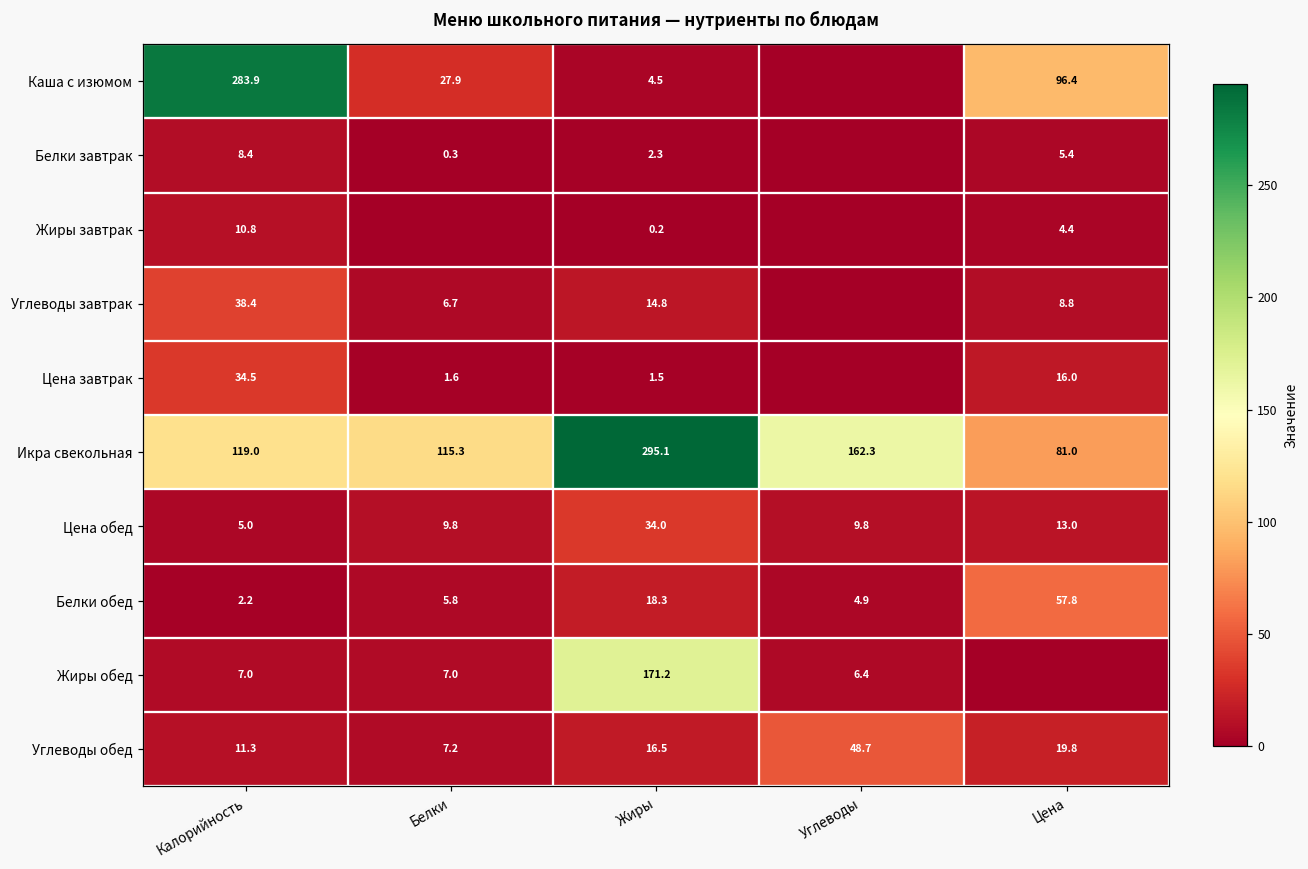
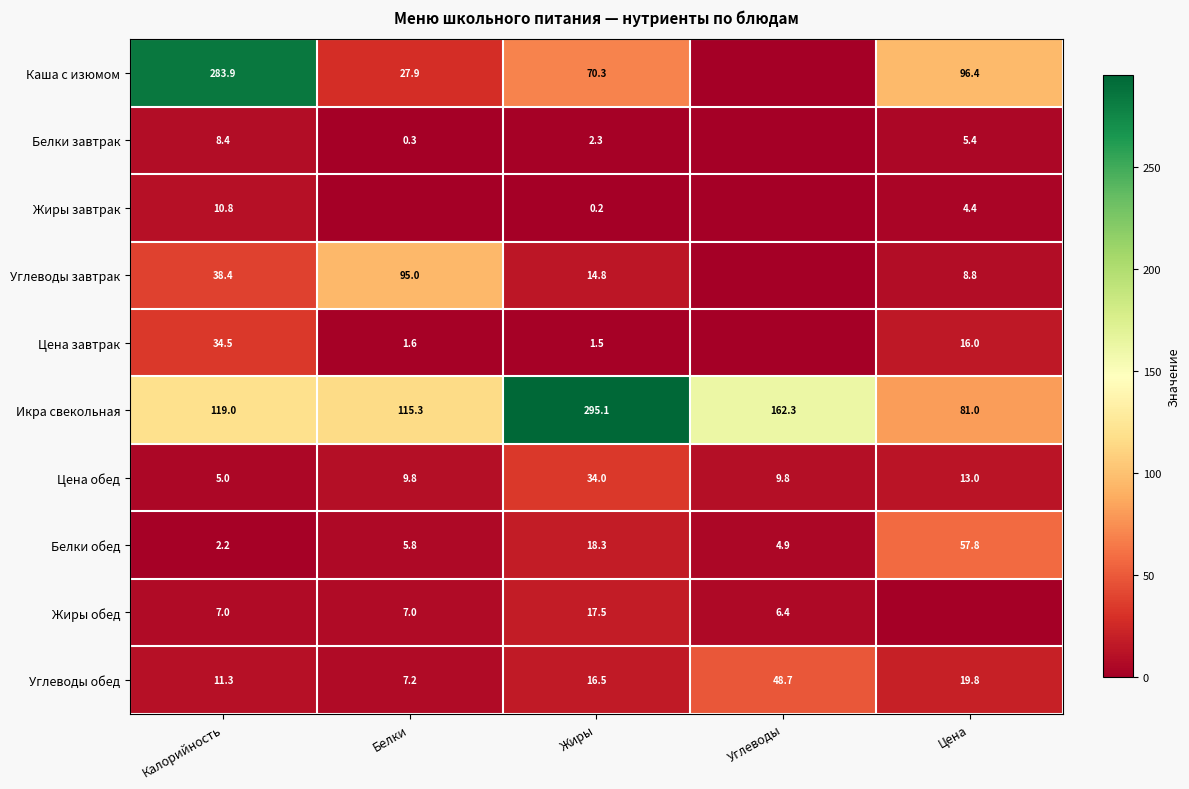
  {
    "Каша с изюмом": {
      "Калорийность": 283.9,
      "Белки": 27.9,
-     "Жиры": 4.5,
+     "Жиры": 70.3,
      "Цена": 96.4
    },
    "Белки завтрак": {
      "Калорийность": 8.4,
      "Белки": 0.3,
      "Жиры": 2.3,
      "Цена": 5.4
    },
    "Жиры завтрак": {
      "Калорийность": 10.8,
      "Жиры": 0.2,
      "Цена": 4.4
    },
    "Углеводы завтрак": {
      "Калорийность": 38.4,
-     "Белки": 6.7,
+     "Белки": 95.0,
      "Жиры": 14.8,
      "Цена": 8.8
    },
    "Цена завтрак": {
      "Калорийность": 34.5,
      "Белки": 1.6,
      "Жиры": 1.5,
      "Цена": 16.0
    },
    "Икра свекольная": {
      "Калорийность": 119.0,
      "Белки": 115.3,
      "Жиры": 295.1,
      "Углеводы": 162.3,
      "Цена": 81.0
    },
    "Цена обед": {
      "Калорийность": 5.0,
      "Белки": 9.8,
      "Жиры": 34.0,
      "Углеводы": 9.8,
      "Цена": 13.0
    },
    "Белки обед": {
      "Калорийность": 2.2,
      "Белки": 5.8,
      "Жиры": 18.3,
      "Углеводы": 4.9,
      "Цена": 57.8
    },
    "Жиры обед": {
      "Калорийность": 7.0,
      "Белки": 7.0,
-     "Жиры": 171.2,
+     "Жиры": 17.5,
      "Углеводы": 6.4
    },
    "Углеводы обед": {
      "Калорийность": 11.3,
      "Белки": 7.2,
      "Жиры": 16.5,
      "Углеводы": 48.7,
      "Цена": 19.8
    }
  }
